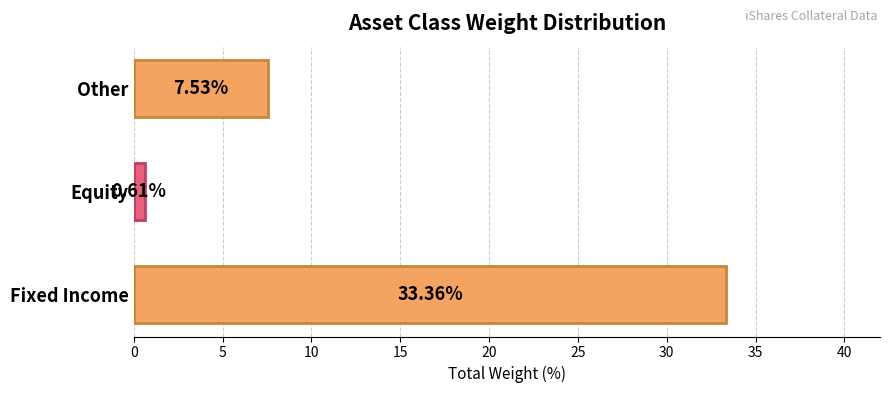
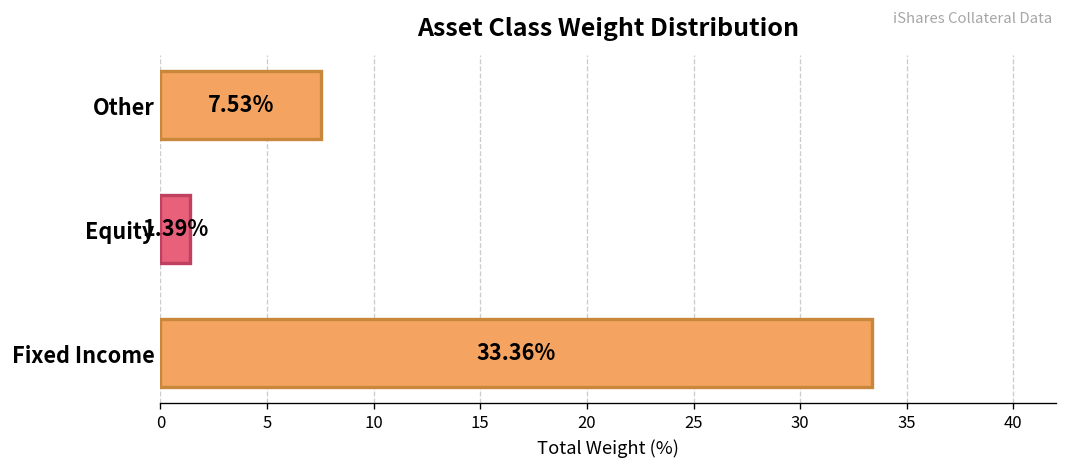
  {
    "Other": "7.53%",
-   "Equity": "0.61%",
+   "Equity": "1.39%",
    "Fixed Income": "33.36%"
  }
